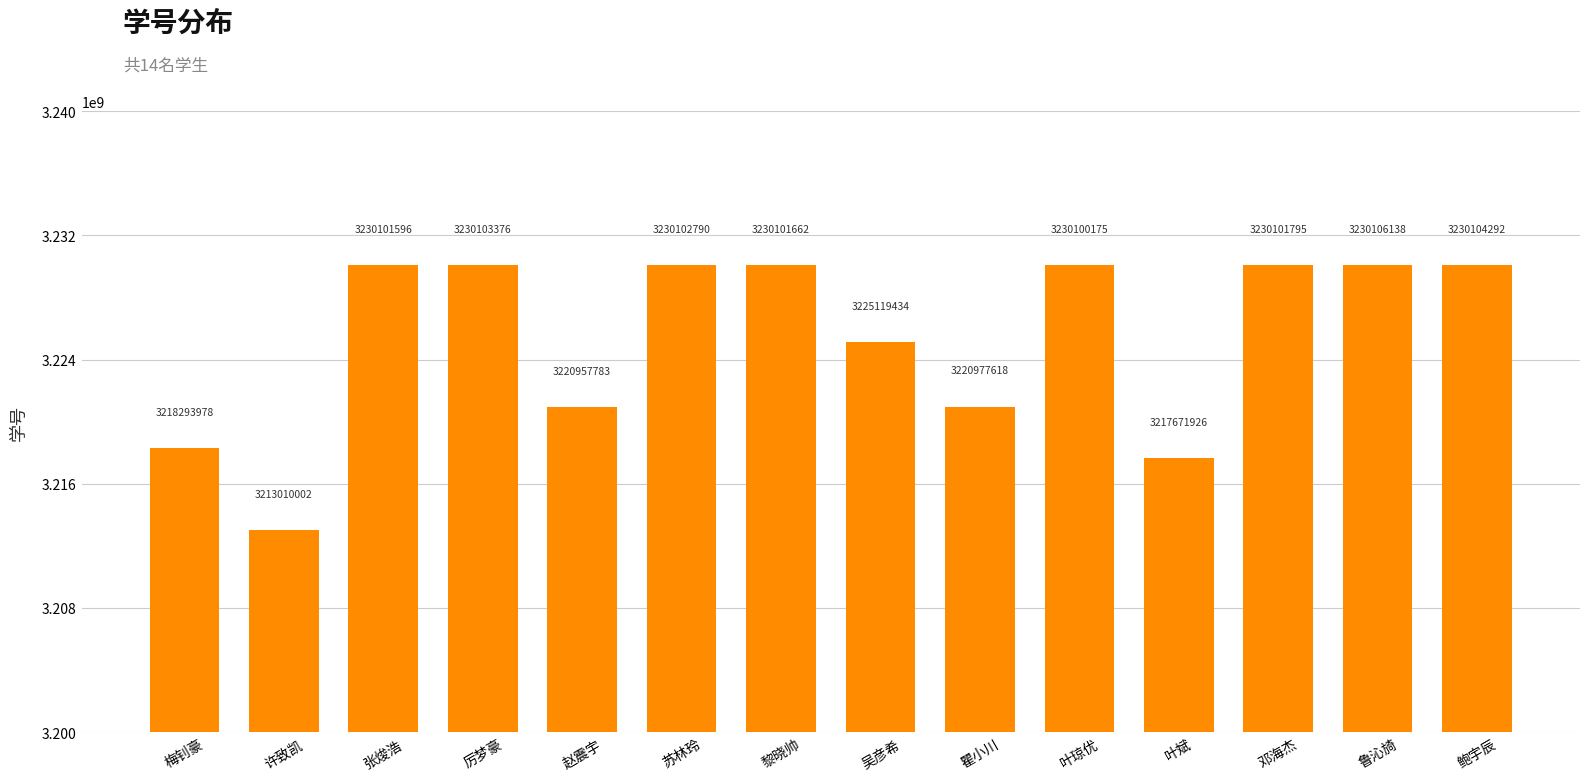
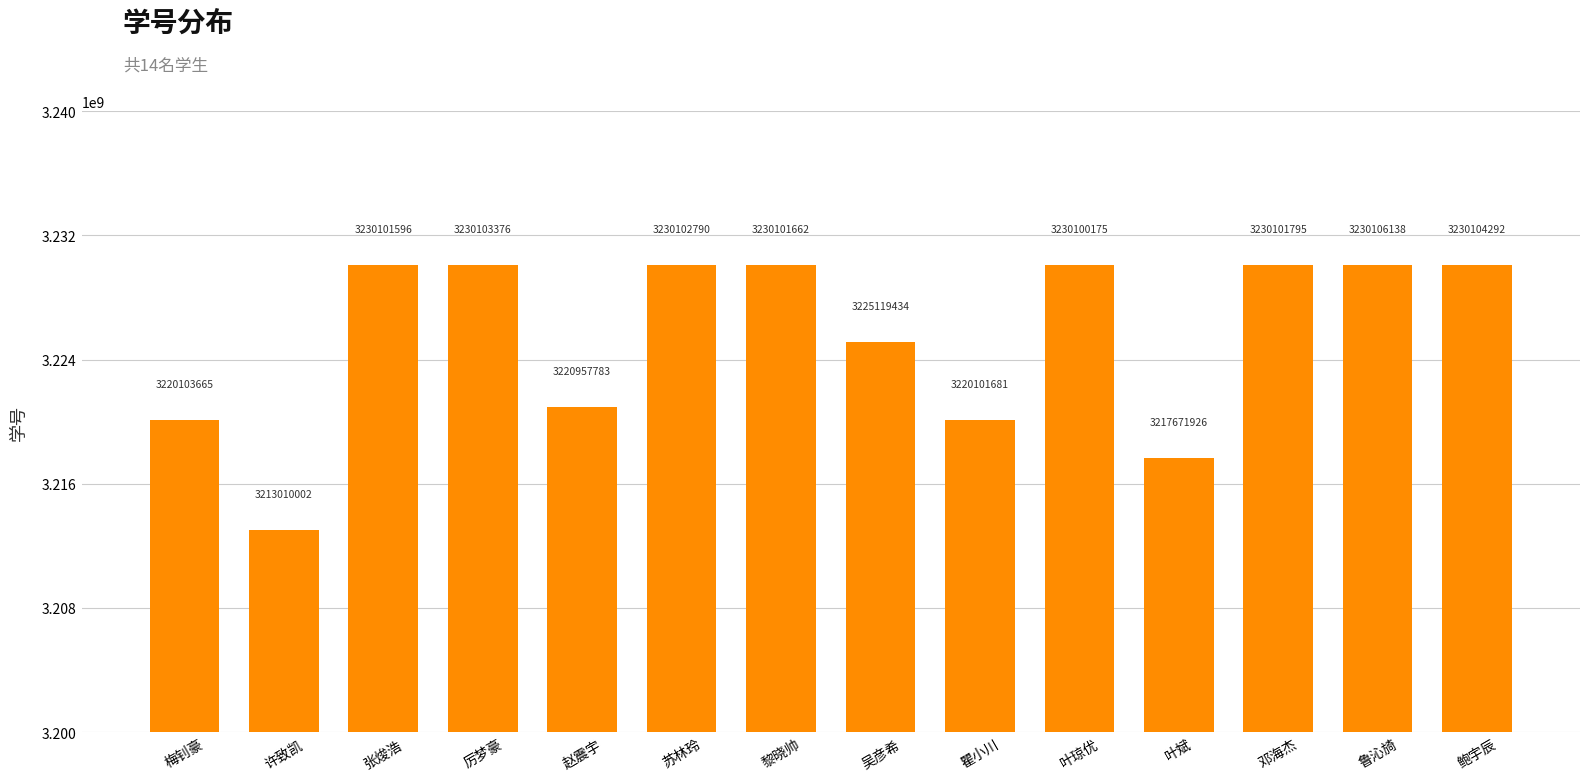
  {
-   "梅钊豪": 3218293978,
-   "瞿小川": 3220977618
+   "梅钊豪": 3220103665,
+   "瞿小川": 3220101681
  }
